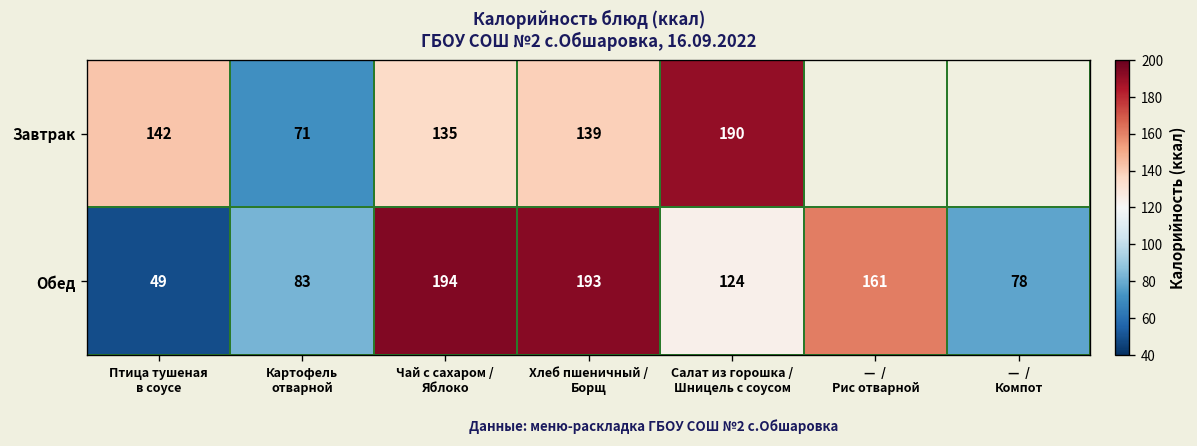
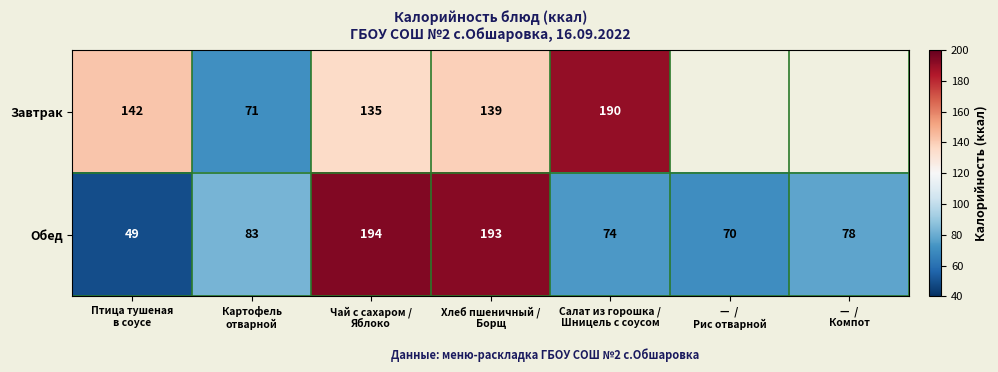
  {
    "Завтрак": {
      "Птица тушеная в соусе": 142,
      "Картофель отварной": 71,
      "Чай с сахаром / Яблоко": 135,
      "Хлеб пшеничный / Борщ": 139,
      "Салат из горошка / Шницель с соусом": 190
    },
    "Обед": {
      "Птица тушеная в соусе": 49,
      "Картофель отварной": 83,
      "Чай с сахаром / Яблоко": 194,
      "Хлеб пшеничный / Борщ": 193,
-     "Салат из горошка / Шницель с соусом": 124,
-     "— / Рис отварной": 161,
+     "Салат из горошка / Шницель с соусом": 74,
+     "— / Рис отварной": 70,
      "— / Компот": 78
    }
  }
